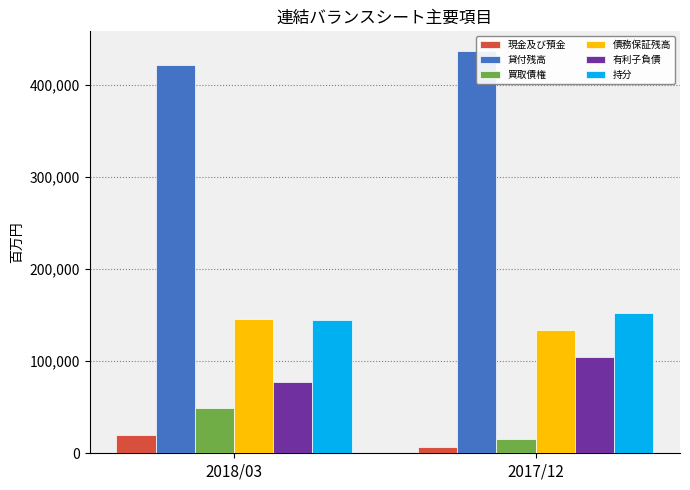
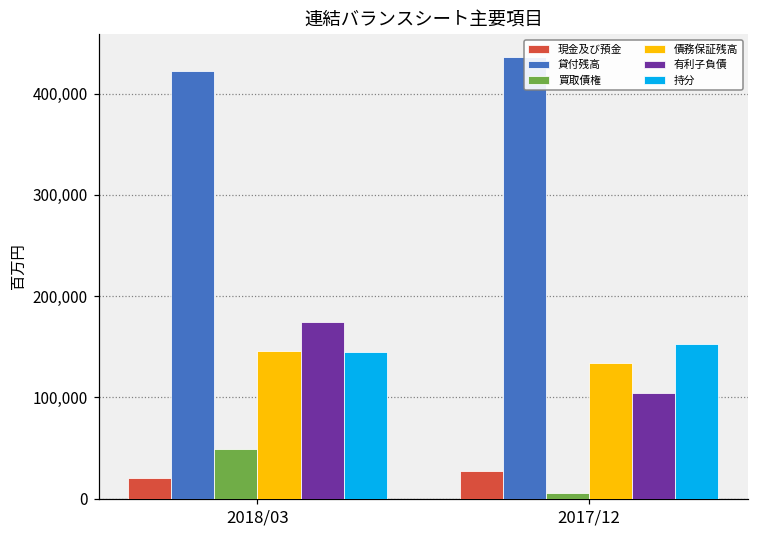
  {
    "現金及び預金": {
      "2018/03": "20,000",
-     "2017/12": "10,000"
+     "2017/12": "30,000"
    },
    "貸付残高": {
      "2018/03": "420,000"
    },
    "買取債権": {
      "2018/03": "50,000",
-     "2017/12": "20,000"
+     "2017/12": "10,000"
    },
    "債務保証残高": {
      "2018/03": "150,000",
      "2017/12": "130,000"
    },
    "有利子負債": {
-     "2018/03": "80,000",
+     "2018/03": "170,000",
      "2017/12": "100,000"
    },
    "持分": {
      "2018/03": "140,000",
      "2017/12": "150,000"
    }
  }
